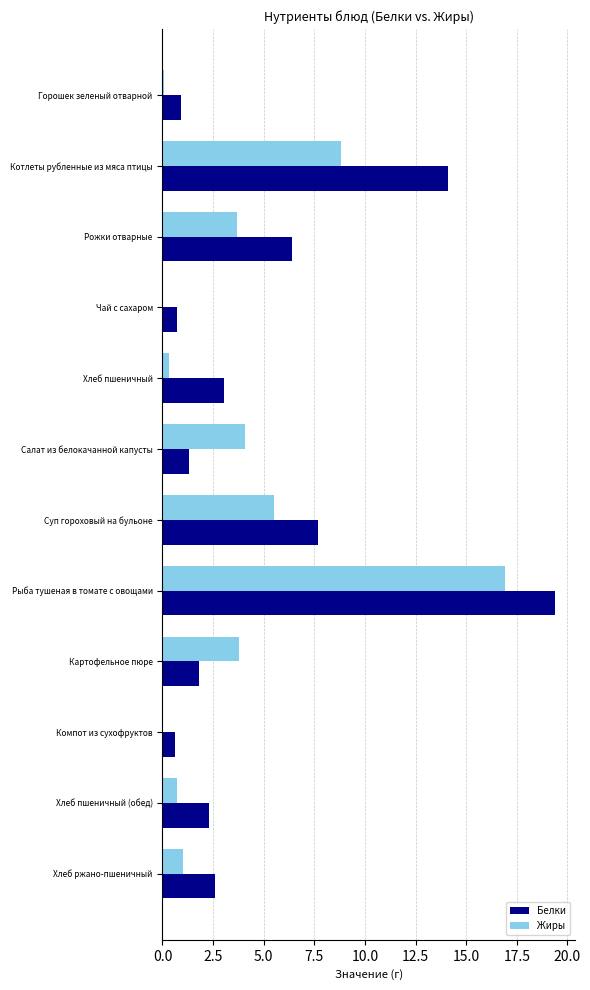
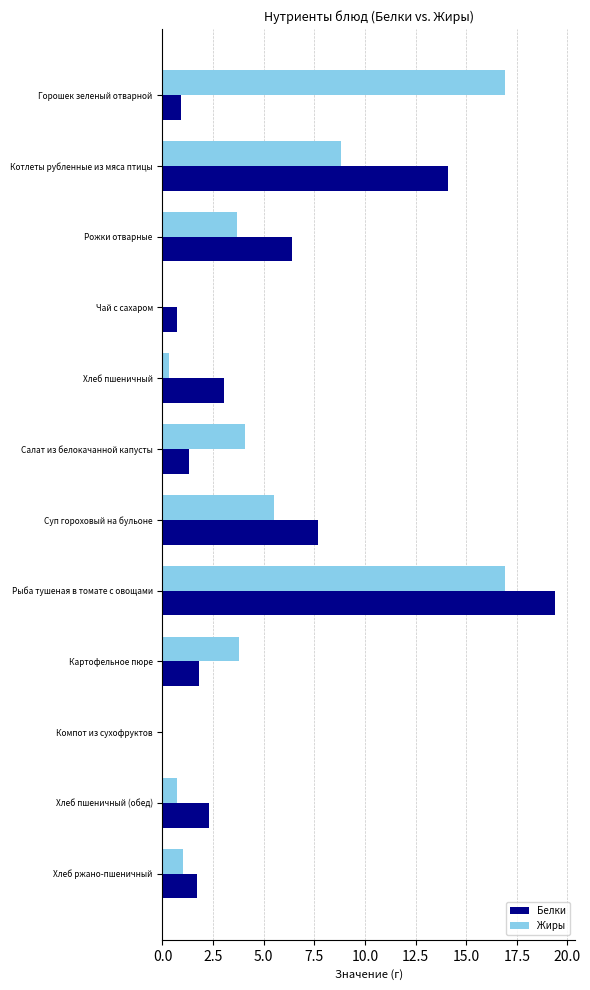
  {
    "Белки": {
      "Горошек зеленый отварной": 0.9,
      "Котлеты рубленные из мяса птицы": 14.1,
      "Рожки отварные": 6.4,
      "Чай с сахаром": 0.7,
      "Хлеб пшеничный": 3.0,
      "Салат из белокачанной капусты": 1.3,
      "Суп гороховый на бульоне": 7.7,
      "Рыба тушеная в томате с овощами": 19.4,
      "Картофельное пюре": 1.8,
-     "Компот из сухофруктов": 0.6,
+     "Компот из сухофруктов": 0.0,
      "Хлеб пшеничный (обед)": 2.3,
-     "Хлеб ржано-пшеничный": 2.6
+     "Хлеб ржано-пшеничный": 1.7
    },
    "Жиры": {
-     "Горошек зеленый отварной": 0.1,
+     "Горошек зеленый отварной": 16.9,
      "Котлеты рубленные из мяса птицы": 8.8,
      "Рожки отварные": 3.7,
      "Хлеб пшеничный": 0.3,
      "Салат из белокачанной капусты": 4.1,
      "Суп гороховый на бульоне": 5.5,
      "Рыба тушеная в томате с овощами": 16.9,
      "Картофельное пюре": 3.8,
      "Компот из сухофруктов": 0.0,
      "Хлеб пшеничный (обед)": 0.7,
      "Хлеб ржано-пшеничный": 1.0
    }
  }
